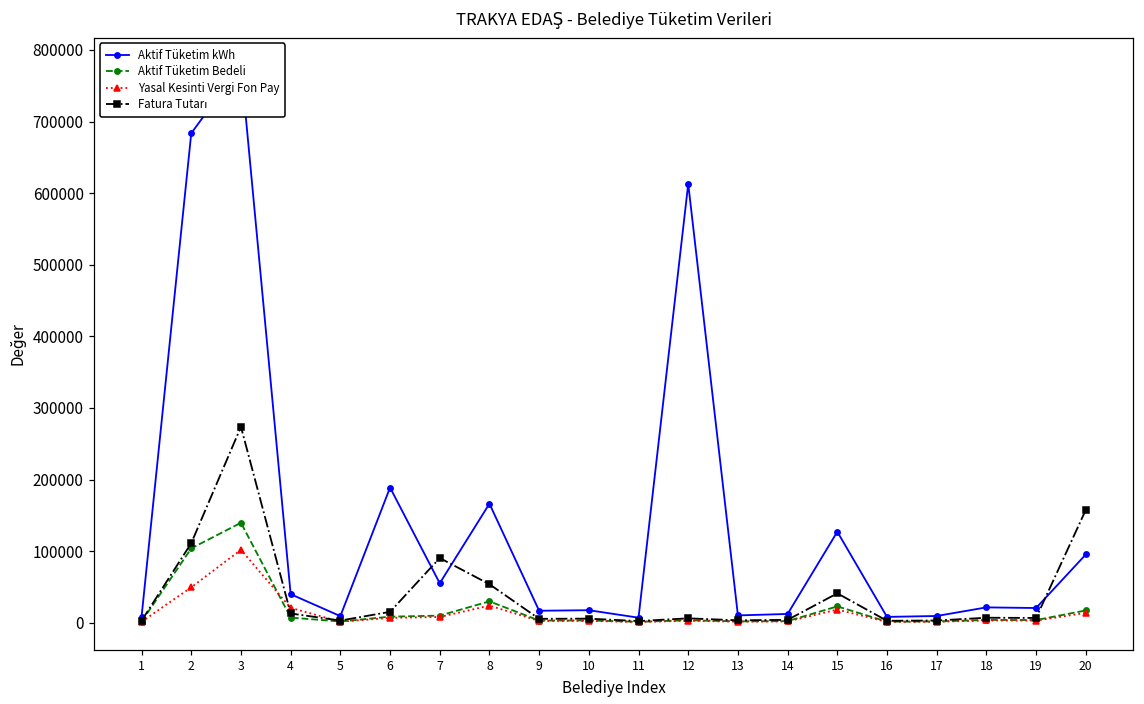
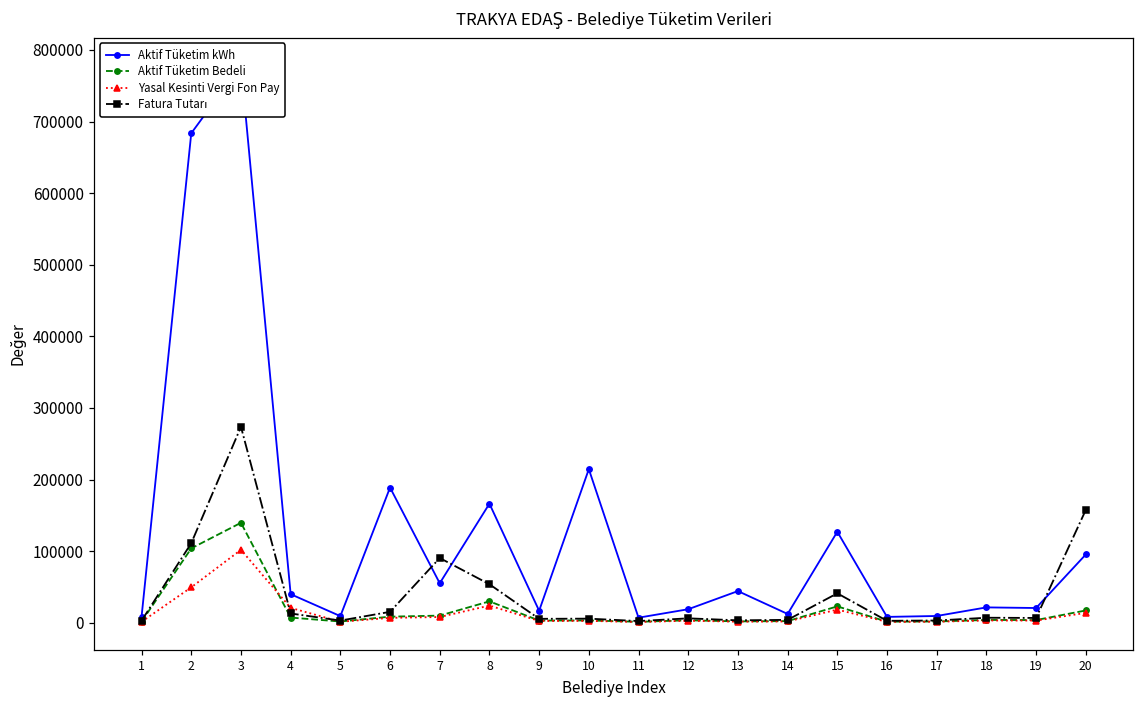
  {
    "Aktif Tüketim kWh": {
      "1": 10000,
      "2": 680000,
      "4": 40000,
      "5": 10000,
      "6": 190000,
      "7": 60000,
      "8": 170000,
      "9": 20000,
-     "10": 20000,
+     "10": 210000,
      "11": 10000,
-     "12": 610000,
-     "13": 10000,
+     "12": 20000,
+     "13": 40000,
      "14": 10000,
      "15": 130000,
      "16": 10000,
      "17": 10000,
      "18": 20000,
      "19": 20000,
      "20": 100000
    },
    "Aktif Tüketim Bedeli": {
      "2": 100000,
      "3": 140000,
      "4": 10000,
      "8": 30000,
      "15": 20000
    },
    "Yasal Kesinti Vergi Fon Pay": {
      "2": 50000,
      "3": 100000,
      "4": 20000,
      "8": 20000,
      "15": 20000
    },
    "Fatura Tutarı": {
      "2": 110000,
      "3": 270000,
      "4": 10000,
      "6": 20000,
      "7": 90000,
      "8": 50000,
      "15": 40000,
      "20": 160000
    }
  }
